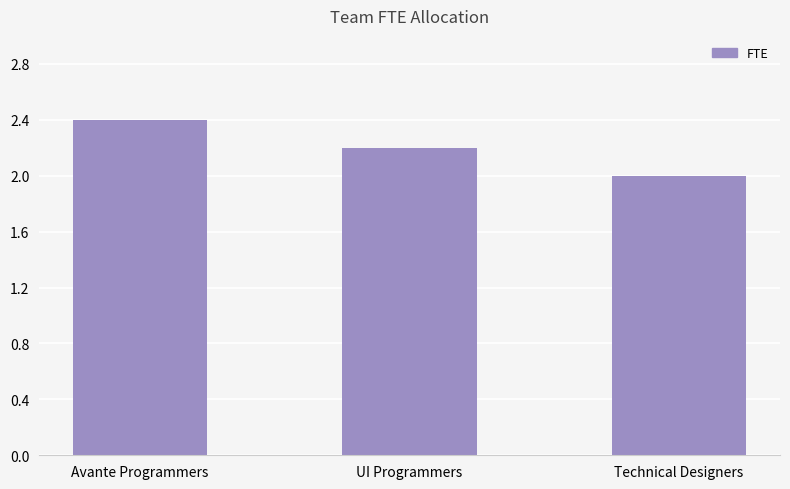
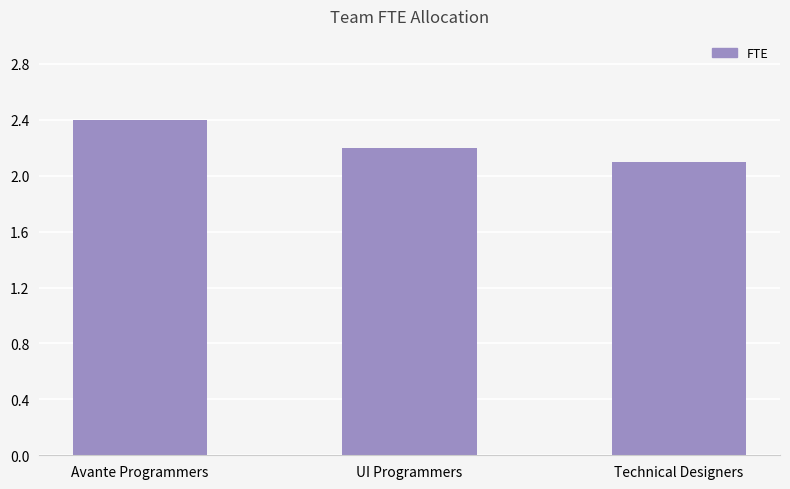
  {
    "Avante Programmers": 2.4,
    "UI Programmers": 2.2,
-   "Technical Designers": 2.0
+   "Technical Designers": 2.1
  }
